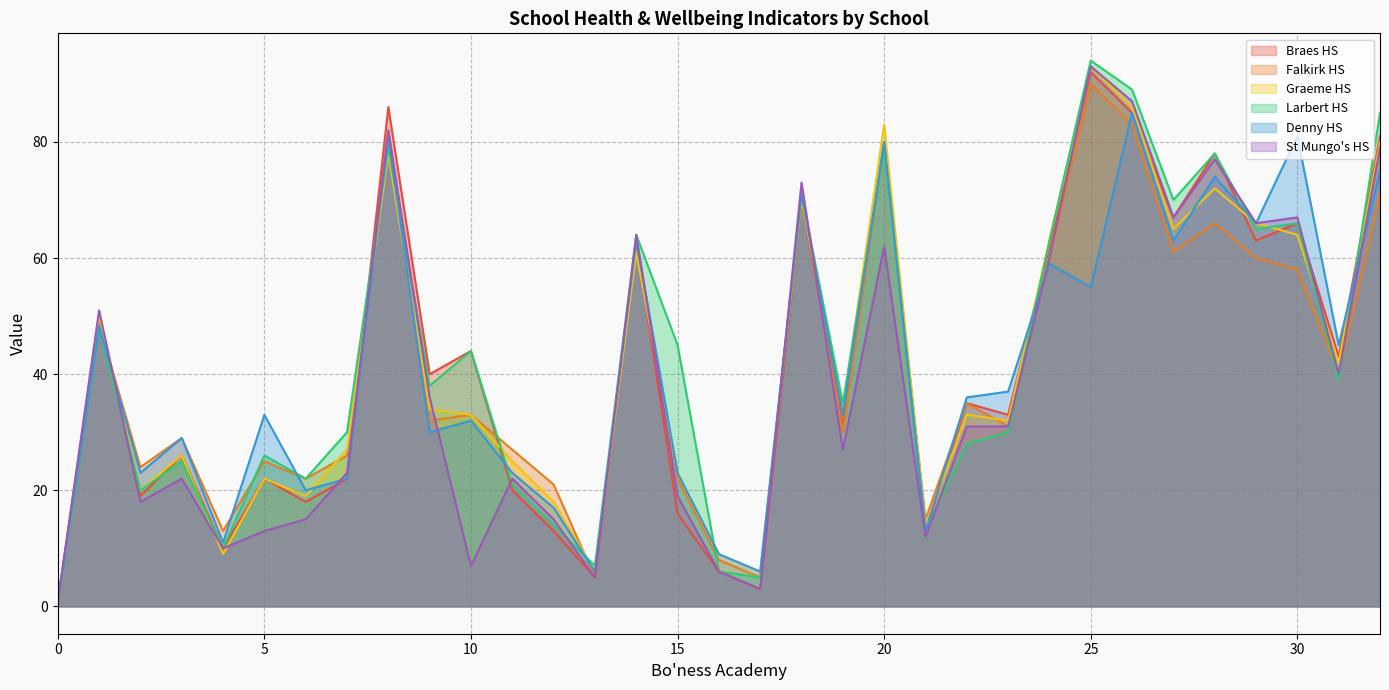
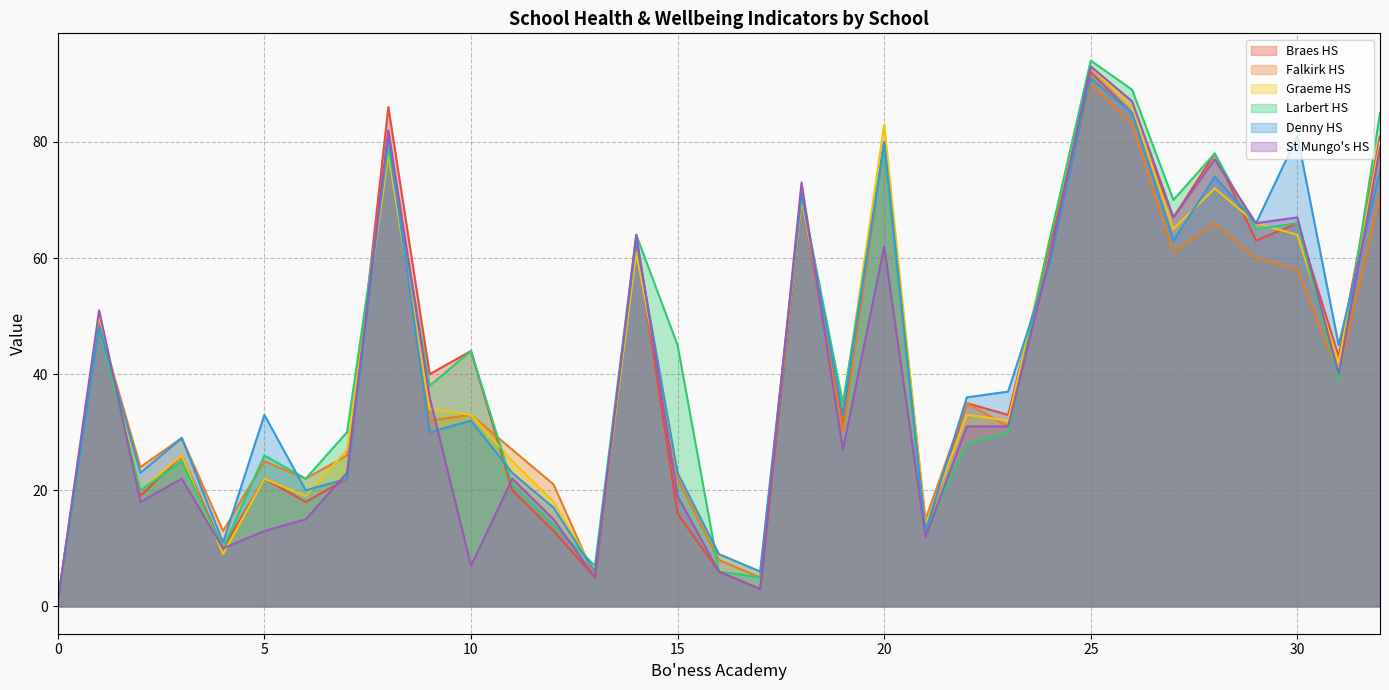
  {
    "Larbert HS": {
      "5": 26,
      "15": 45,
      "20": 79,
      "25": 94
    },
    "Denny HS": {
      "5": 33,
      "10": 32,
-     "25": 55
+     "25": 91
    },
    "St Mungo's HS": {
      "5": 13,
      "10": 7,
      "15": 19,
      "20": 62,
      "30": 67
    }
  }
